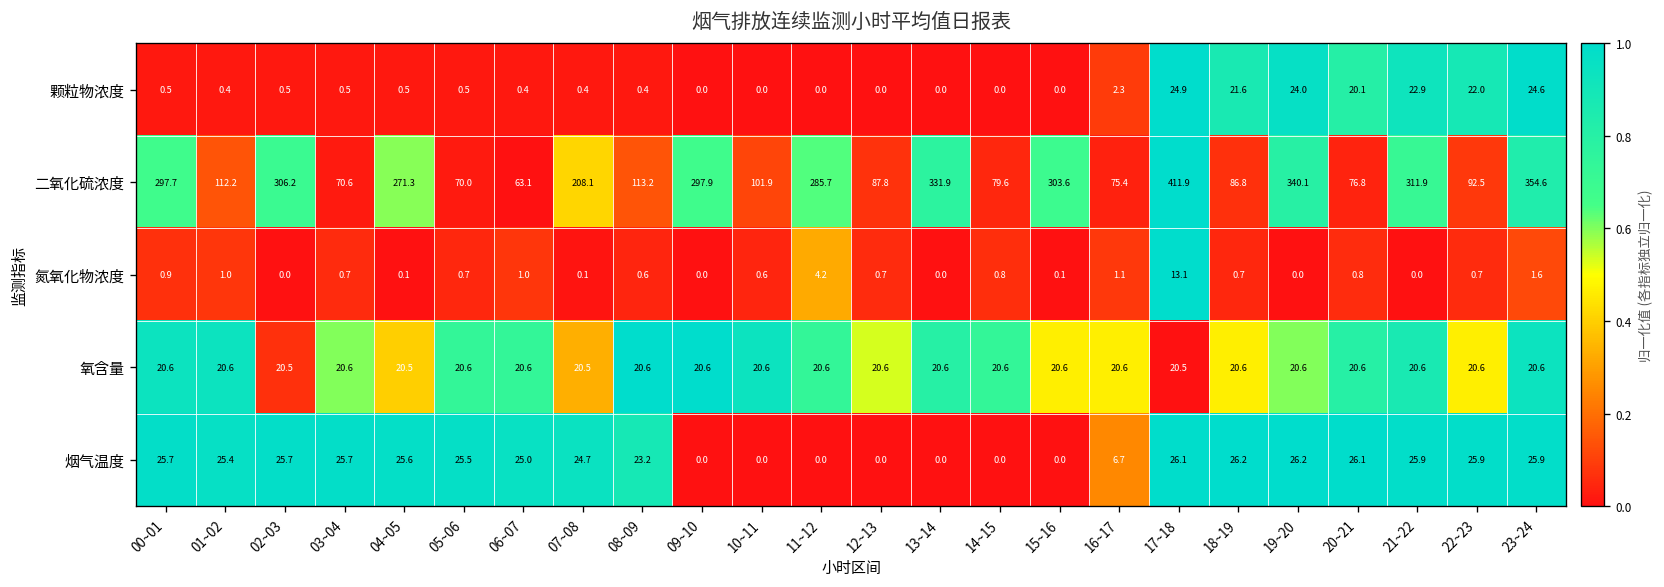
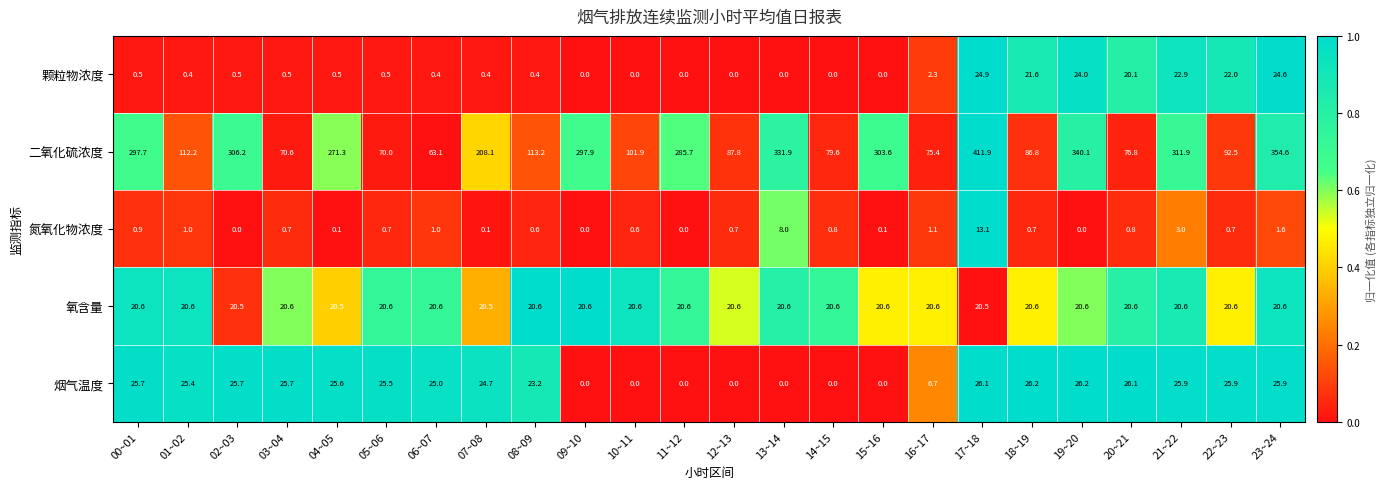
  {
    "颗粒物浓度": {
      "00~01": 0.5,
      "01~02": 0.4,
      "02~03": 0.5,
      "03~04": 0.5,
      "04~05": 0.5,
      "05~06": 0.5,
      "06~07": 0.4,
      "07~08": 0.4,
      "08~09": 0.4,
      "09~10": 0.0,
      "10~11": 0.0,
      "11~12": 0.0,
      "12~13": 0.0,
      "13~14": 0.0,
      "14~15": 0.0,
      "15~16": 0.0,
      "16~17": 2.3,
      "17~18": 24.9,
      "18~19": 21.6,
      "19~20": 24.0,
      "20~21": 20.1,
      "21~22": 22.9,
      "22~23": 22.0,
      "23~24": 24.6
    },
    "二氧化硫浓度": {
      "00~01": 297.7,
      "01~02": 112.2,
      "02~03": 306.2,
      "03~04": 70.6,
      "04~05": 271.3,
      "05~06": 70.0,
      "06~07": 63.1,
      "07~08": 208.1,
      "08~09": 113.2,
      "09~10": 297.9,
      "10~11": 101.9,
      "11~12": 285.7,
      "12~13": 87.8,
      "13~14": 331.9,
      "14~15": 79.6,
      "15~16": 303.6,
      "16~17": 75.4,
      "17~18": 411.9,
      "18~19": 86.8,
      "19~20": 340.1,
      "20~21": 76.8,
      "21~22": 311.9,
      "22~23": 92.5,
      "23~24": 354.6
    },
    "氮氧化物浓度": {
      "00~01": 0.9,
      "01~02": 1.0,
      "02~03": 0.0,
      "03~04": 0.7,
      "04~05": 0.1,
      "05~06": 0.7,
      "06~07": 1.0,
      "07~08": 0.1,
      "08~09": 0.6,
      "09~10": 0.0,
      "10~11": 0.6,
-     "11~12": 4.2,
+     "11~12": 0.0,
      "12~13": 0.7,
-     "13~14": 0.0,
+     "13~14": 8.0,
      "14~15": 0.8,
      "15~16": 0.1,
      "16~17": 1.1,
      "17~18": 13.1,
      "18~19": 0.7,
      "19~20": 0.0,
      "20~21": 0.8,
-     "21~22": 0.0,
+     "21~22": 3.0,
      "22~23": 0.7,
      "23~24": 1.6
    },
    "氧含量": {
      "00~01": 20.6,
      "01~02": 20.6,
      "02~03": 20.5,
      "03~04": 20.6,
      "04~05": 20.5,
      "05~06": 20.6,
      "06~07": 20.6,
      "07~08": 20.5,
      "08~09": 20.6,
      "09~10": 20.6,
      "10~11": 20.6,
      "11~12": 20.6,
      "12~13": 20.6,
      "13~14": 20.6,
      "14~15": 20.6,
      "15~16": 20.6,
      "16~17": 20.6,
      "17~18": 20.5,
      "18~19": 20.6,
      "19~20": 20.6,
      "20~21": 20.6,
      "21~22": 20.6,
      "22~23": 20.6,
      "23~24": 20.6
    },
    "烟气温度": {
      "00~01": 25.7,
      "01~02": 25.4,
      "02~03": 25.7,
      "03~04": 25.7,
      "04~05": 25.6,
      "05~06": 25.5,
      "06~07": 25.0,
      "07~08": 24.7,
      "08~09": 23.2,
      "09~10": 0.0,
      "10~11": 0.0,
      "11~12": 0.0,
      "12~13": 0.0,
      "13~14": 0.0,
      "14~15": 0.0,
      "15~16": 0.0,
      "16~17": 6.7,
      "17~18": 26.1,
      "18~19": 26.2,
      "19~20": 26.2,
      "20~21": 26.1,
      "21~22": 25.9,
      "22~23": 25.9,
      "23~24": 25.9
    }
  }
